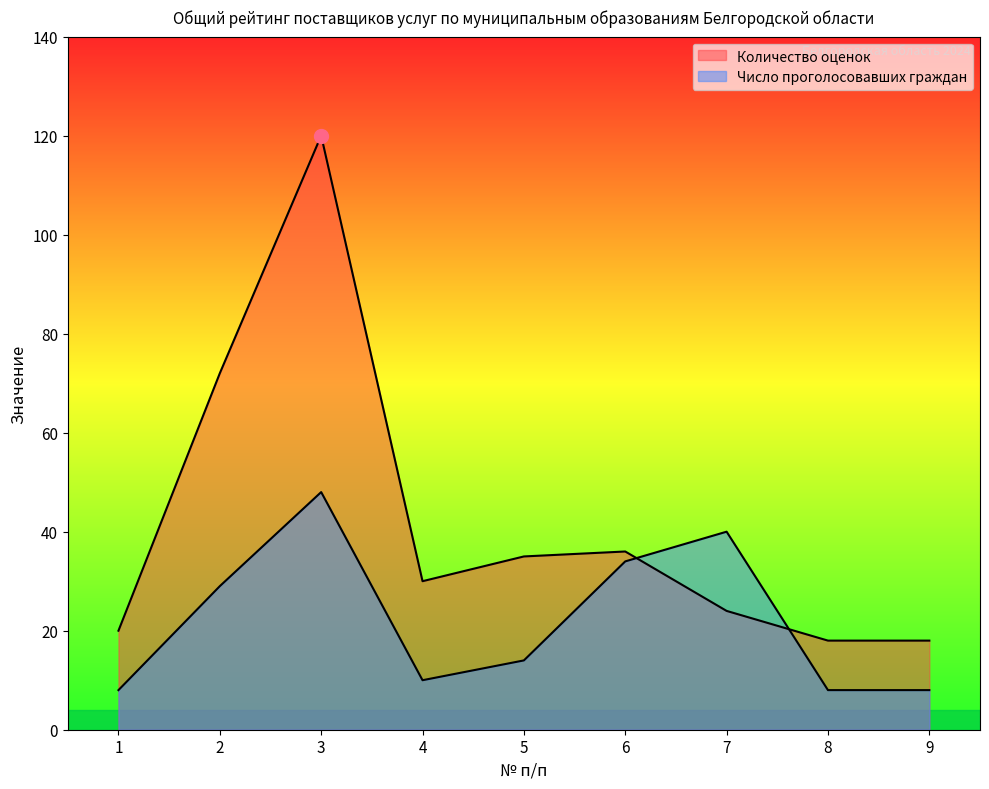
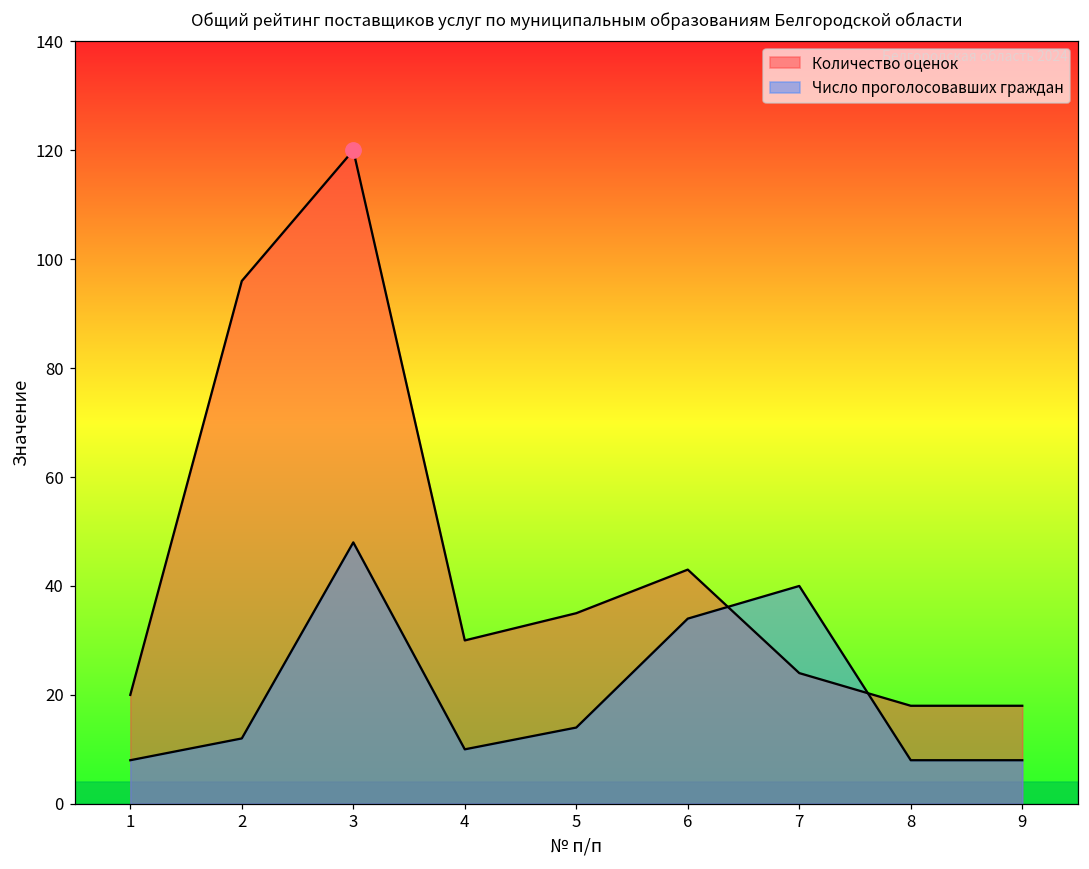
  {
    "Количество оценок": {
      "1": 20,
-     "2": 72,
+     "2": 96,
      "4": 30,
      "5": 35,
-     "6": 36,
+     "6": 43,
      "7": 24,
      "8": 18,
      "9": 18
    },
    "Число проголосовавших граждан": {
      "1": 8,
-     "2": 29,
+     "2": 12,
      "3": 48,
      "4": 10,
      "5": 14,
      "6": 34,
      "7": 40,
      "8": 8,
      "9": 8
    }
  }
